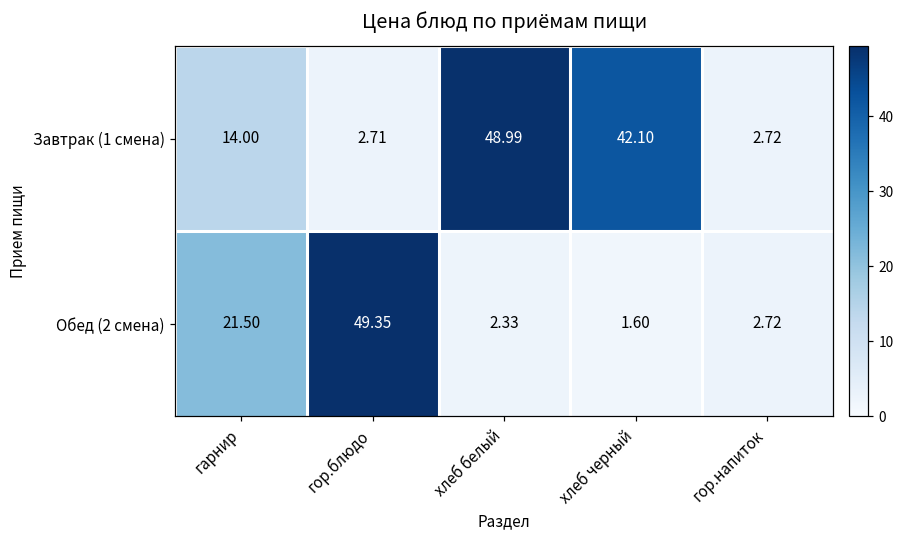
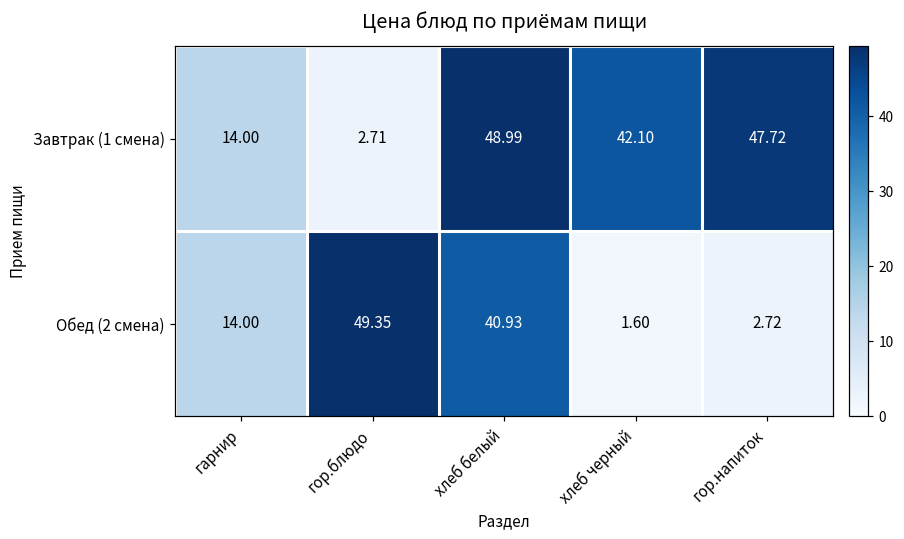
  {
    "Завтрак (1 смена)": {
      "гарнир": 14.00,
      "гор.блюдо": 2.71,
      "хлеб белый": 48.99,
      "хлеб черный": 42.10,
-     "гор.напиток": 2.72
+     "гор.напиток": 47.72
    },
    "Обед (2 смена)": {
-     "гарнир": 21.50,
+     "гарнир": 14.00,
      "гор.блюдо": 49.35,
-     "хлеб белый": 2.33,
+     "хлеб белый": 40.93,
      "хлеб черный": 1.60,
      "гор.напиток": 2.72
    }
  }
